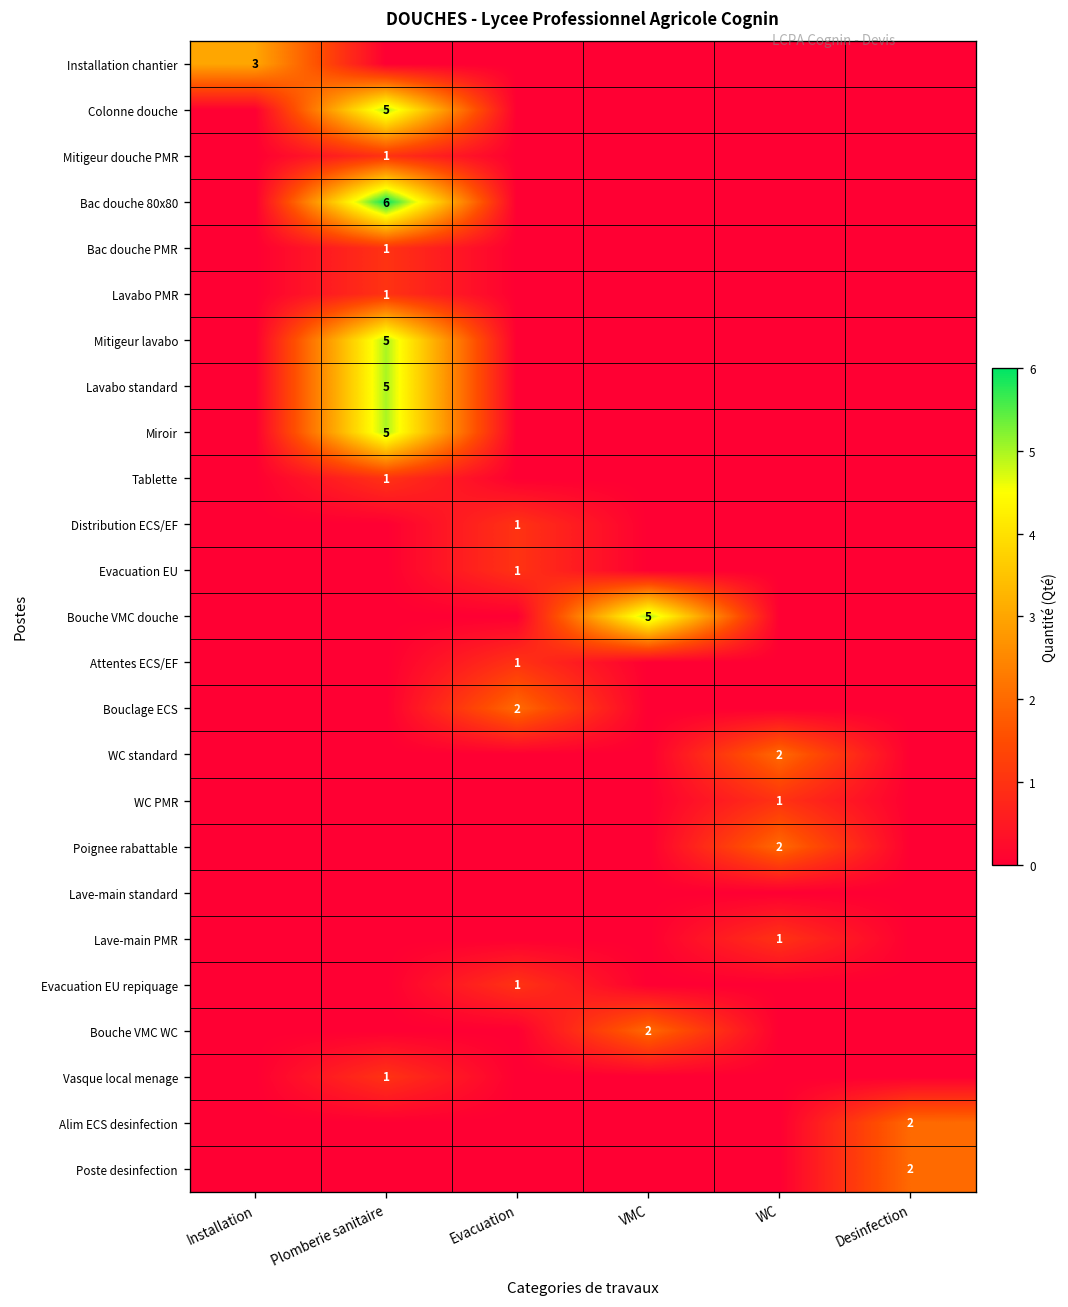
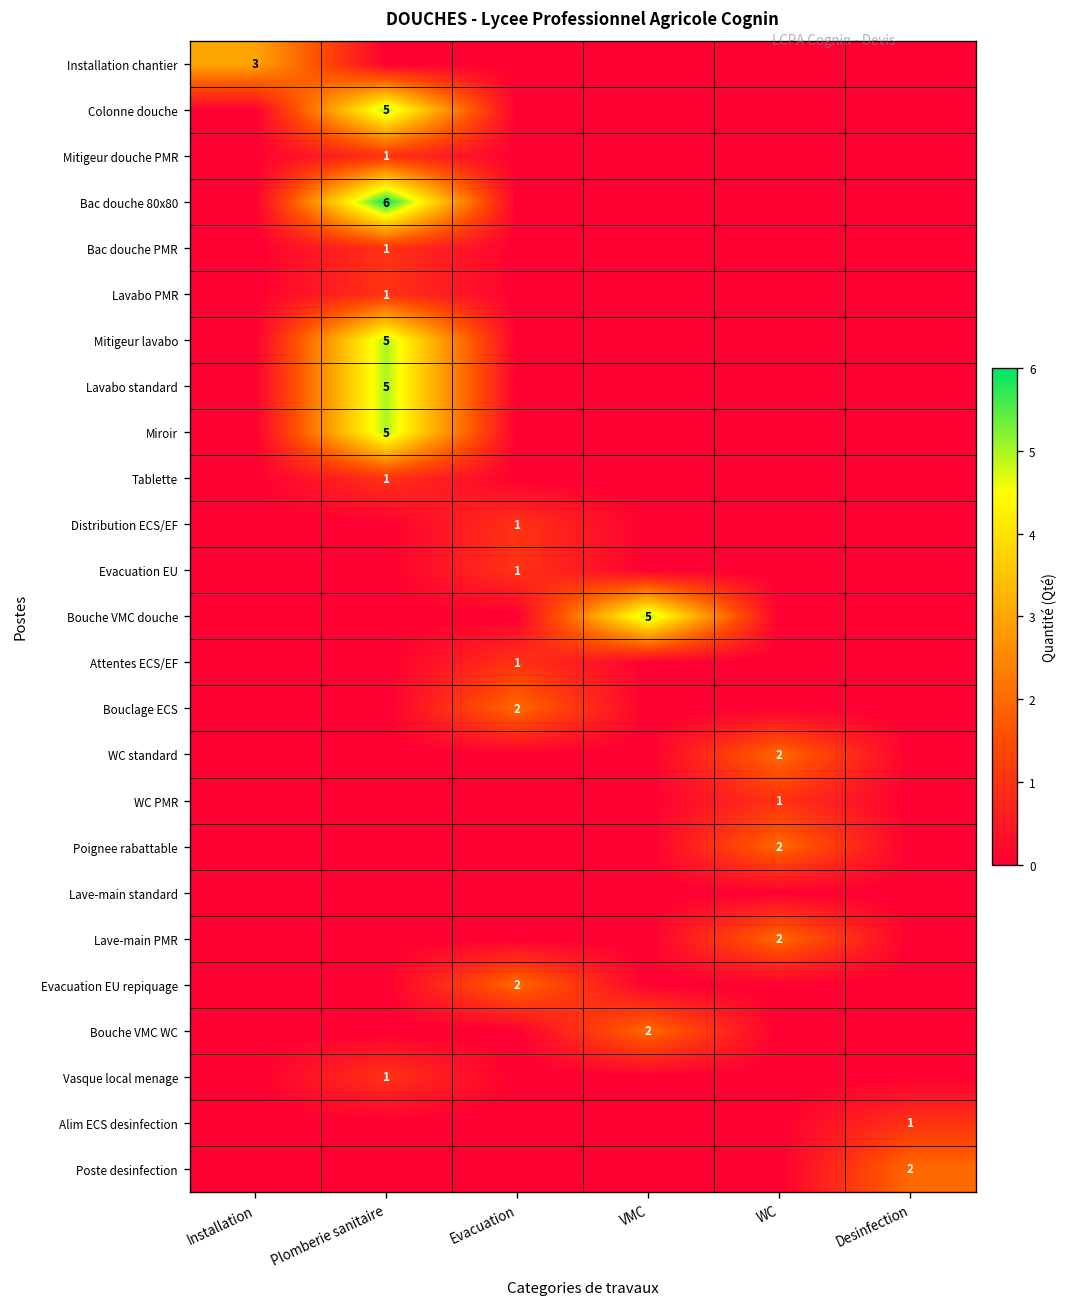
  {
    "Installation chantier": {
      "Installation": 3
    },
    "Colonne douche": {
      "Plomberie sanitaire": 5
    },
    "Mitigeur douche PMR": {
      "Plomberie sanitaire": 1
    },
    "Bac douche 80x80": {
      "Plomberie sanitaire": 6
    },
    "Bac douche PMR": {
      "Plomberie sanitaire": 1
    },
    "Lavabo PMR": {
      "Plomberie sanitaire": 1
    },
    "Mitigeur lavabo": {
      "Plomberie sanitaire": 5
    },
    "Lavabo standard": {
      "Plomberie sanitaire": 5
    },
    "Miroir": {
      "Plomberie sanitaire": 5
    },
    "Tablette": {
      "Plomberie sanitaire": 1
    },
    "Distribution ECS/EF": {
      "Evacuation": 1
    },
    "Evacuation EU": {
      "Evacuation": 1
    },
    "Bouche VMC douche": {
      "VMC": 5
    },
    "Attentes ECS/EF": {
      "Evacuation": 1
    },
    "Bouclage ECS": {
      "Evacuation": 2
    },
    "WC standard": {
      "WC": 2
    },
    "WC PMR": {
      "WC": 1
    },
    "Poignee rabattable": {
      "WC": 2
    },
    "Lave-main PMR": {
-     "WC": 1
+     "WC": 2
    },
    "Evacuation EU repiquage": {
-     "Evacuation": 1
+     "Evacuation": 2
    },
    "Bouche VMC WC": {
      "VMC": 2
    },
    "Vasque local menage": {
      "Plomberie sanitaire": 1
    },
    "Alim ECS desinfection": {
-     "Desinfection": 2
+     "Desinfection": 1
    },
    "Poste desinfection": {
      "Desinfection": 2
    }
  }
